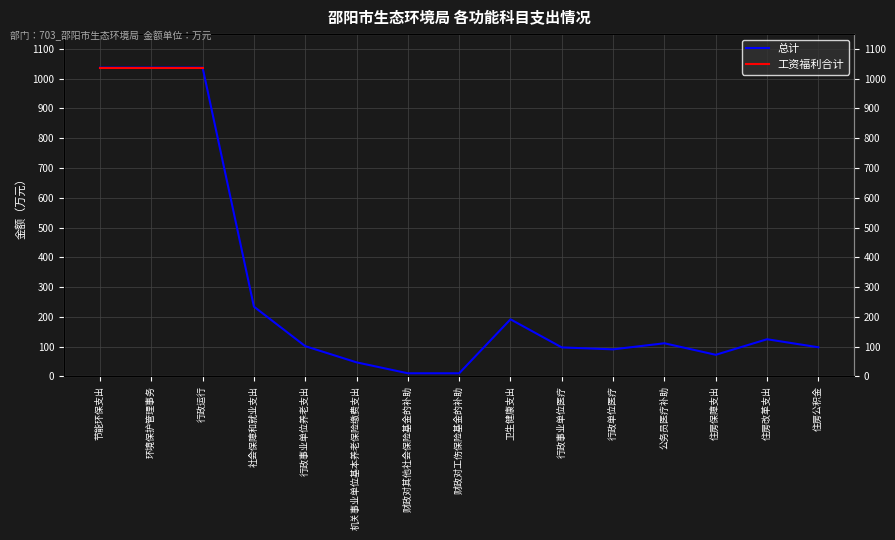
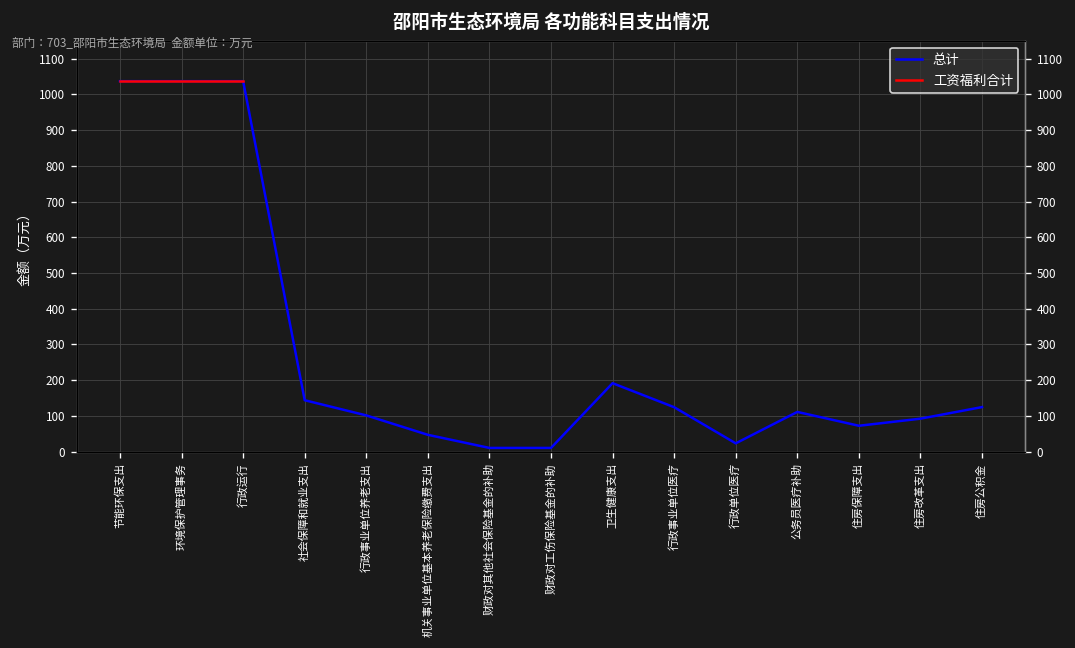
  {
    "总计": {
-     "社会保障和就业支出": 230,
+     "社会保障和就业支出": 140,
      "行政事业单位养老支出": 100,
      "机关事业单位基本养老保险缴费支出": 50,
      "财政对其他社会保险基金的补助": 10,
      "财政对工伤保险基金的补助": 10,
      "卫生健康支出": 190,
-     "行政事业单位医疗": 100,
-     "行政单位医疗": 90,
+     "行政事业单位医疗": 120,
+     "行政单位医疗": 20,
      "公务员医疗补助": 110,
      "住房保障支出": 70,
-     "住房改革支出": 120,
-     "住房公积金": 100
+     "住房改革支出": 90,
+     "住房公积金": 120
    }
  }
